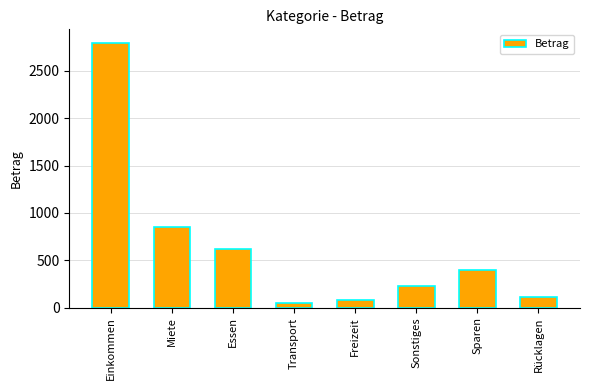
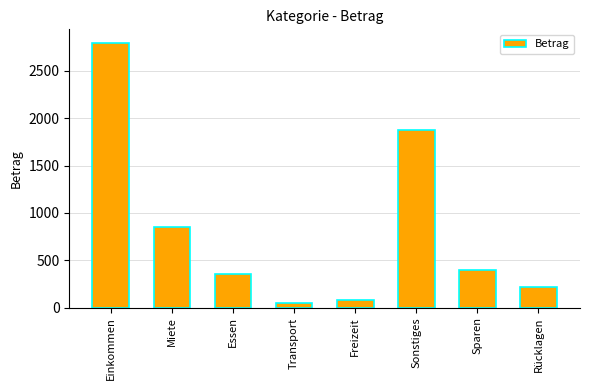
  {
    "Einkommen": 2800,
    "Miete": 900,
-   "Essen": 600,
+   "Essen": 400,
    "Transport": 100,
    "Freizeit": 100,
-   "Sonstiges": 200,
+   "Sonstiges": 1900,
    "Sparen": 400,
-   "Rücklagen": 100
+   "Rücklagen": 200
  }
